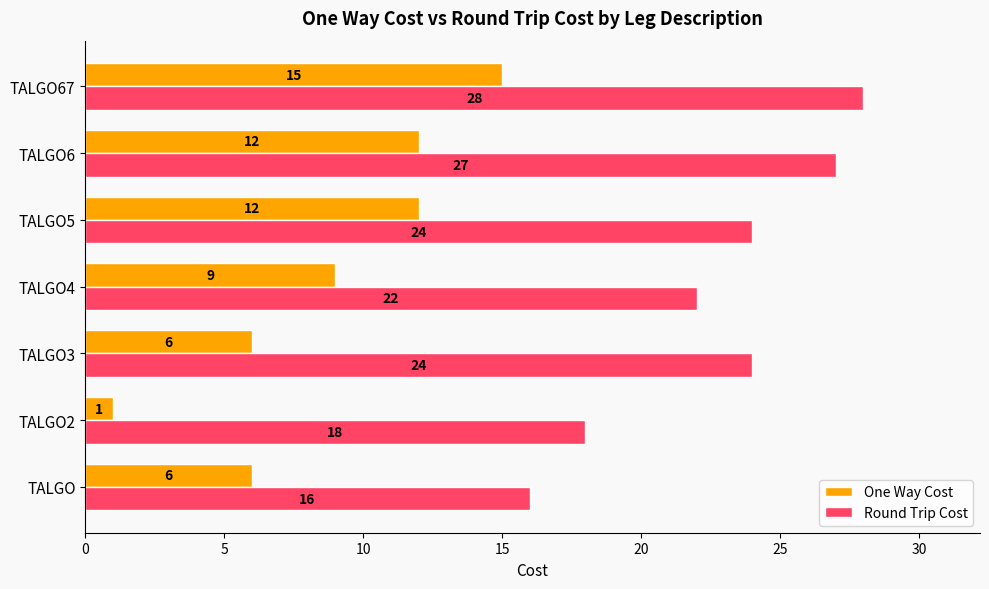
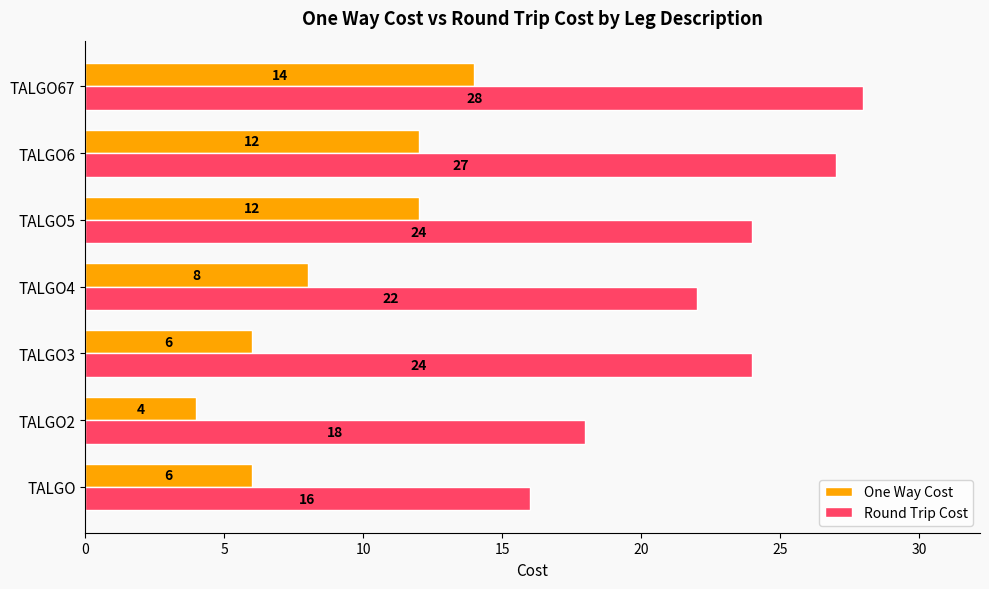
  {
    "One Way Cost": {
-     "TALGO67": 15,
+     "TALGO67": 14,
      "TALGO6": 12,
      "TALGO5": 12,
-     "TALGO4": 9,
+     "TALGO4": 8,
      "TALGO3": 6,
-     "TALGO2": 1,
+     "TALGO2": 4,
      "TALGO": 6
    },
    "Round Trip Cost": {
      "TALGO67": 28,
      "TALGO6": 27,
      "TALGO5": 24,
      "TALGO4": 22,
      "TALGO3": 24,
      "TALGO2": 18,
      "TALGO": 16
    }
  }
